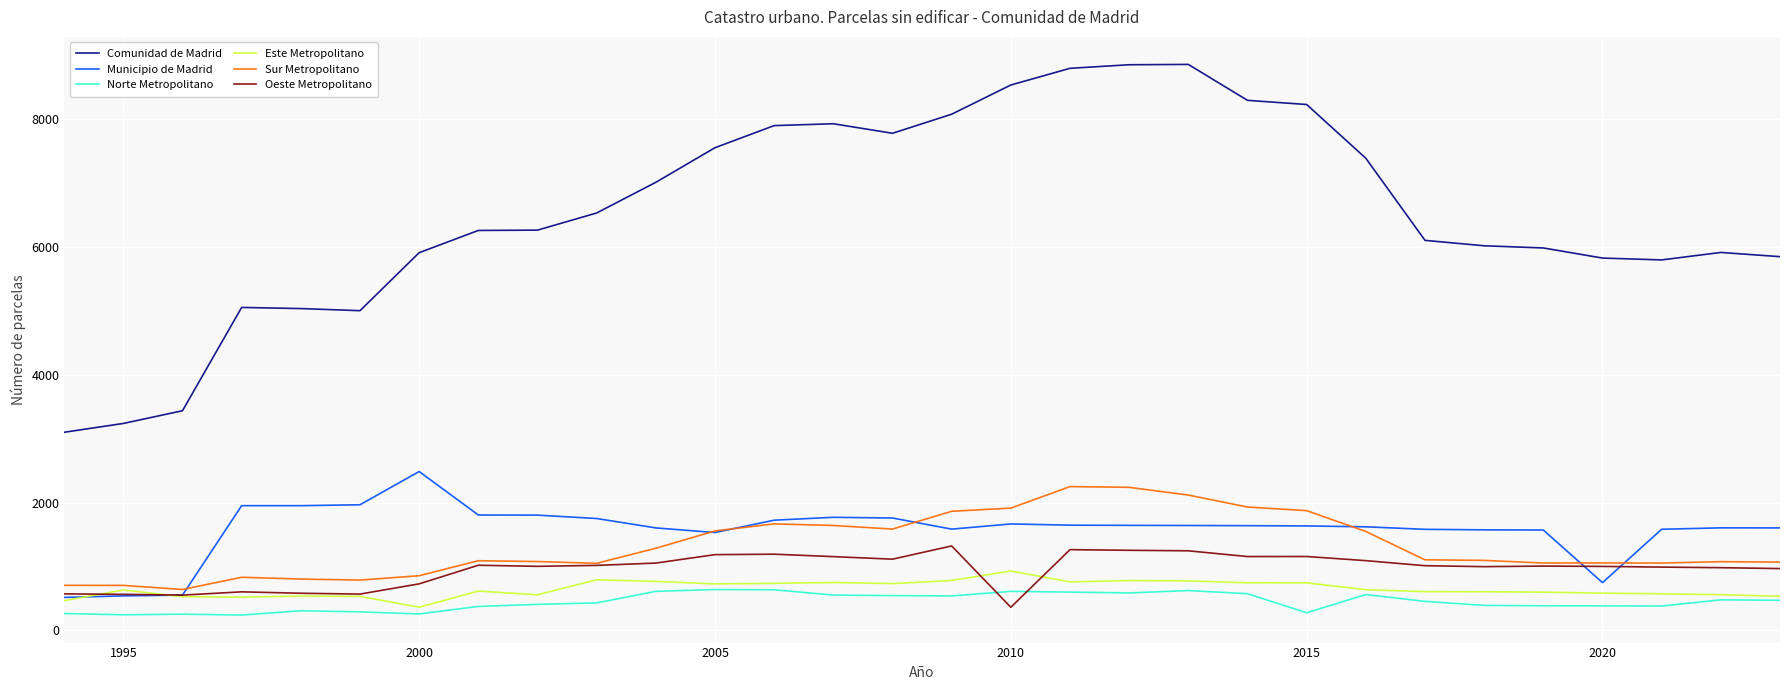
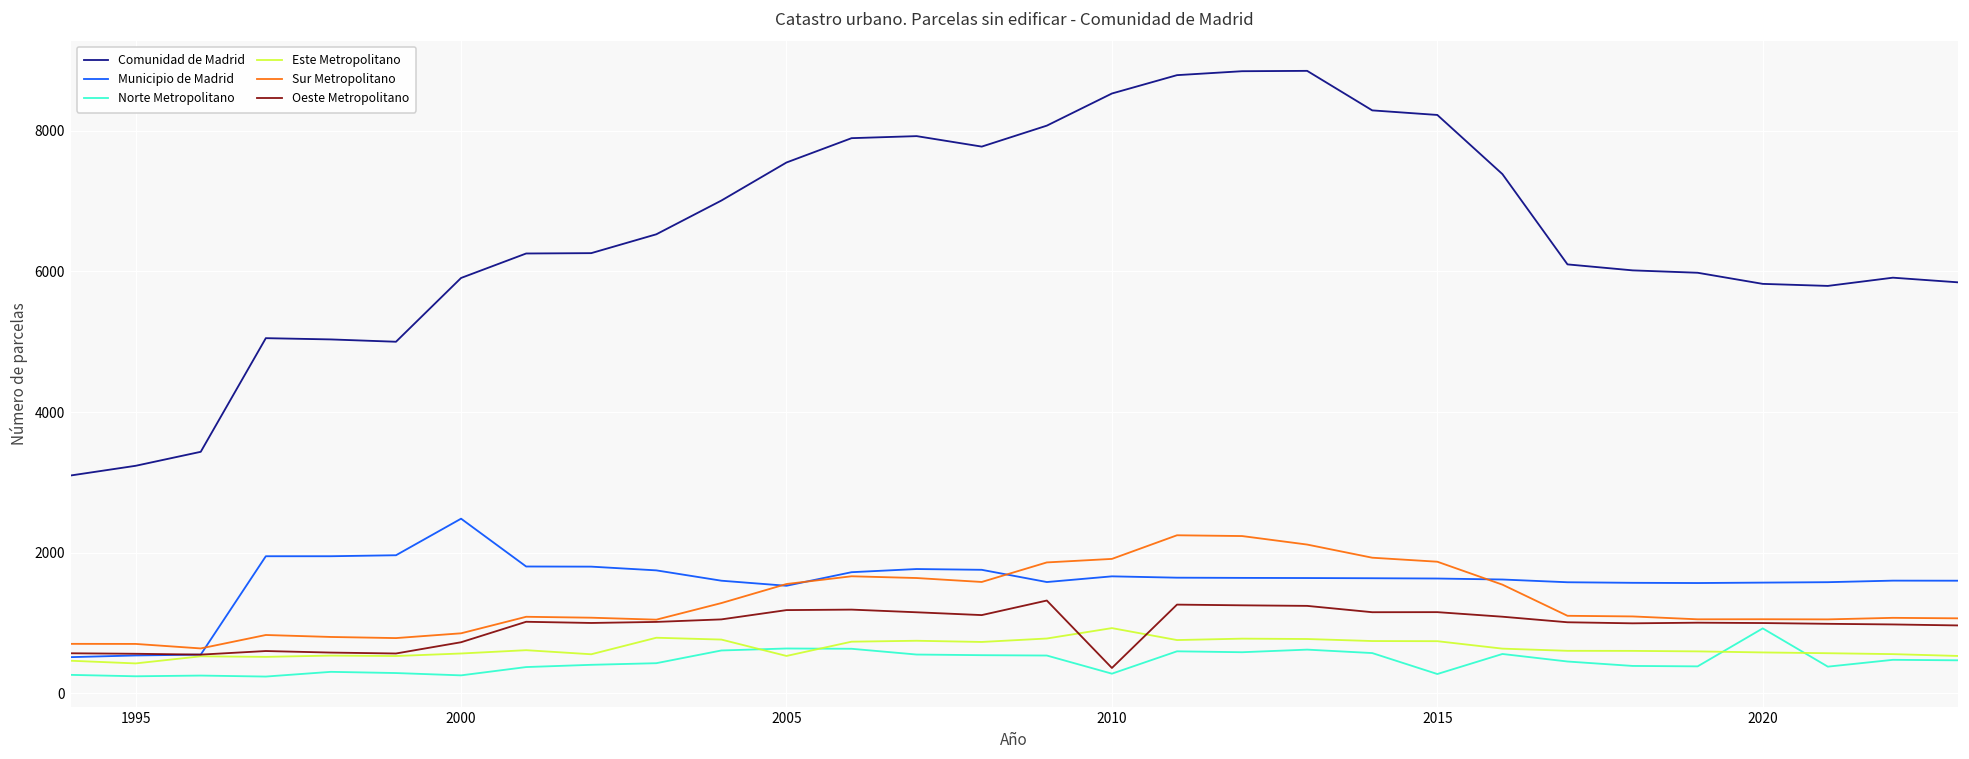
  {
    "Comunidad de Madrid": {
      "1995": 3200,
      "2000": 5900,
      "2005": 7600,
      "2010": 8500,
      "2015": 8200,
      "2020": 5800
    },
    "Municipio de Madrid": {
      "2000": 2500,
      "2010": 1700,
      "2015": 1600,
-     "2020": 700
+     "2020": 1600
    },
    "Norte Metropolitano": {
      "1995": 200,
      "2000": 300,
      "2005": 600,
-     "2010": 600,
+     "2010": 300,
      "2015": 300,
-     "2020": 400
+     "2020": 900
    },
    "Este Metropolitano": {
-     "1995": 600,
-     "2000": 400,
-     "2005": 700,
+     "1995": 400,
+     "2000": 600,
+     "2005": 500,
      "2010": 900,
      "2015": 700,
      "2020": 600
    },
    "Sur Metropolitano": {
      "1995": 700,
      "2000": 900,
      "2010": 1900,
      "2015": 1900,
      "2020": 1100
    },
    "Oeste Metropolitano": {
      "2000": 700,
      "2005": 1200,
      "2010": 400,
      "2015": 1200,
      "2020": 1000
    }
  }
